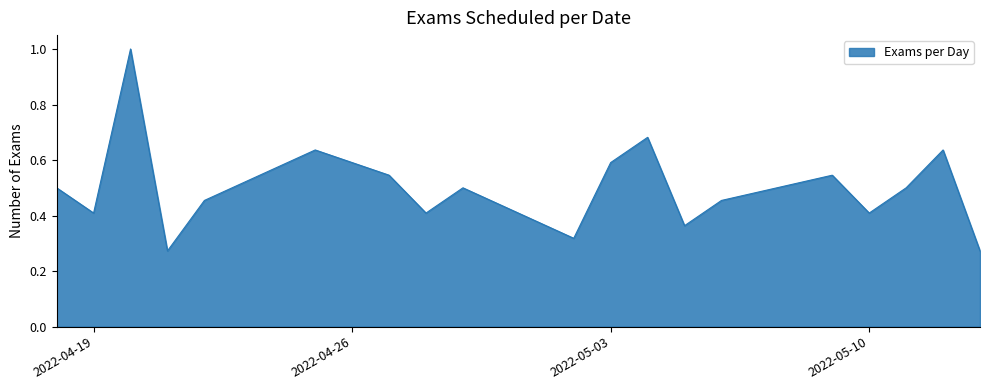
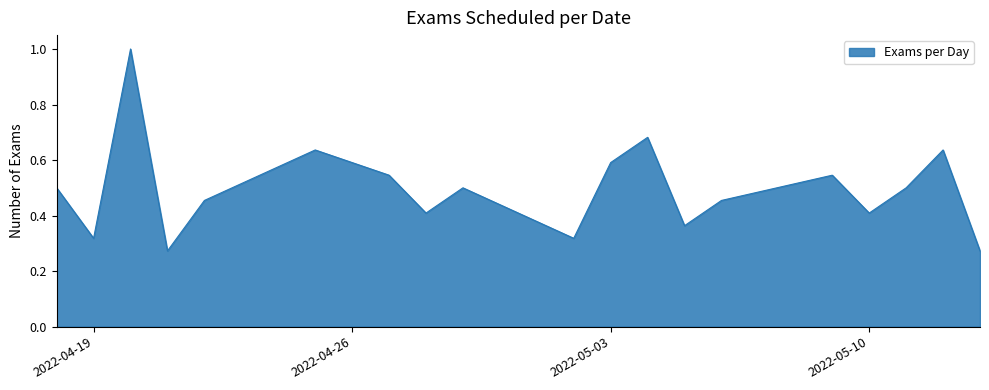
  {
-   "2022-04-19": 0.41,
+   "2022-04-19": 0.32,
    "2022-04-26": 0.59,
    "2022-05-03": 0.59,
    "2022-05-10": 0.41
  }
